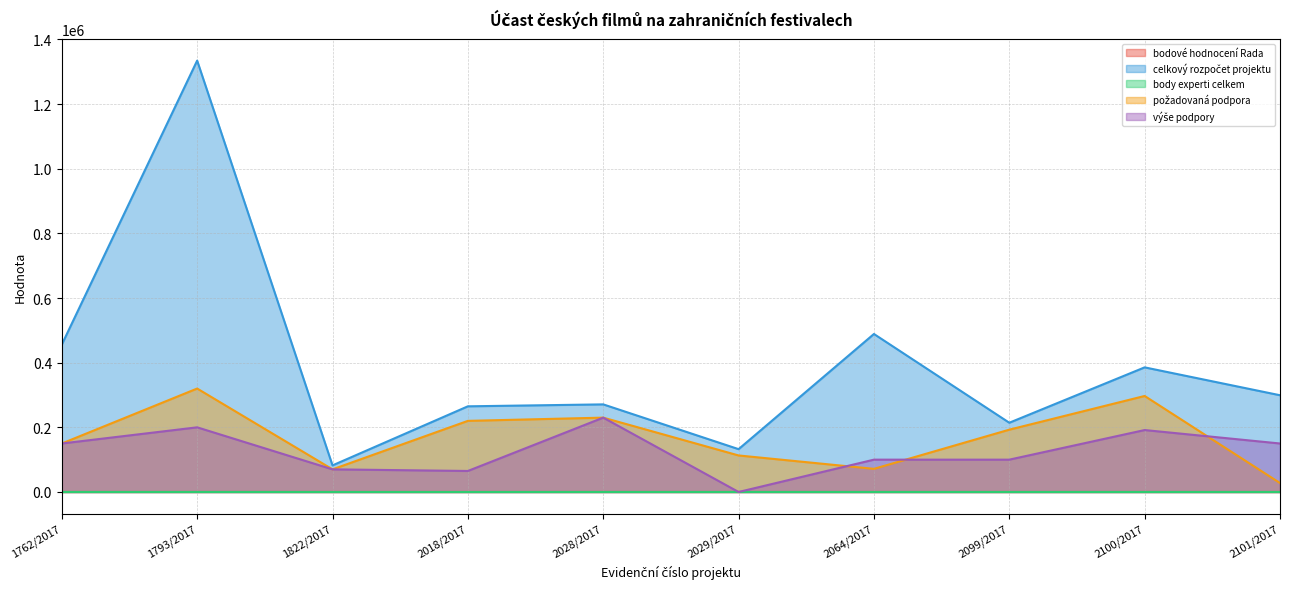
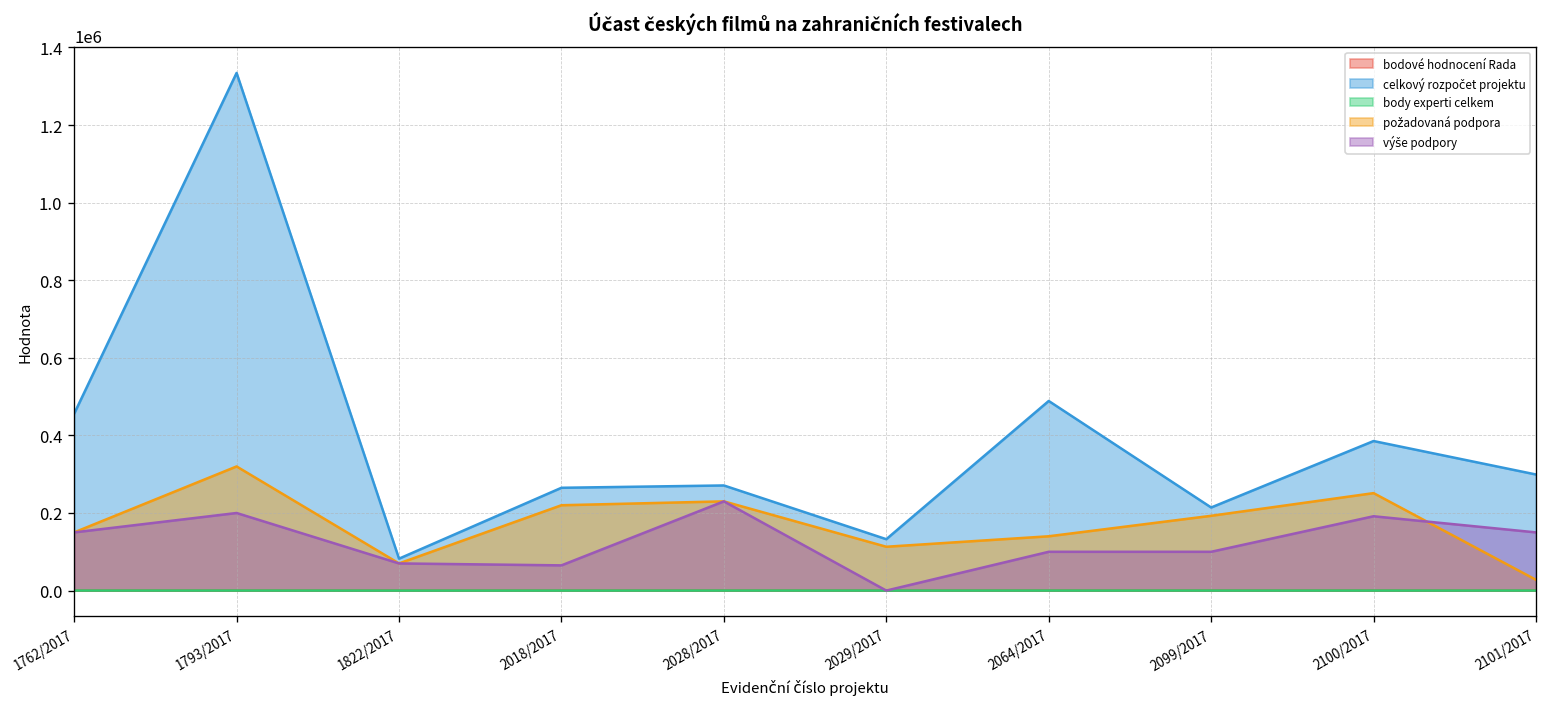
  {
    "body experti celkem": {
      "1762/2017": 0,
      "1793/2017": 0,
      "1822/2017": 0,
      "2018/2017": 0,
      "2028/2017": 0,
      "2064/2017": 0,
      "2099/2017": 0,
      "2100/2017": 0,
      "2101/2017": 0
    },
    "celkový rozpočet projektu": {
      "1762/2017": 460000,
      "1793/2017": 1330000,
      "1822/2017": 80000,
      "2018/2017": 270000,
      "2028/2017": 270000,
      "2029/2017": 130000,
      "2064/2017": 490000,
      "2099/2017": 210000,
      "2100/2017": 390000,
      "2101/2017": 300000
    },
    "požadovaná podpora": {
      "1793/2017": 320000,
      "2018/2017": 220000,
      "2029/2017": 110000,
-     "2064/2017": 70000,
+     "2064/2017": 140000,
      "2099/2017": 190000,
-     "2100/2017": 300000,
+     "2100/2017": 250000,
      "2101/2017": 30000
    },
    "výše podpory": {
      "1793/2017": 200000,
      "2018/2017": 70000,
      "2064/2017": 100000,
      "2099/2017": 100000,
      "2100/2017": 190000,
      "2101/2017": 150000
    }
  }
